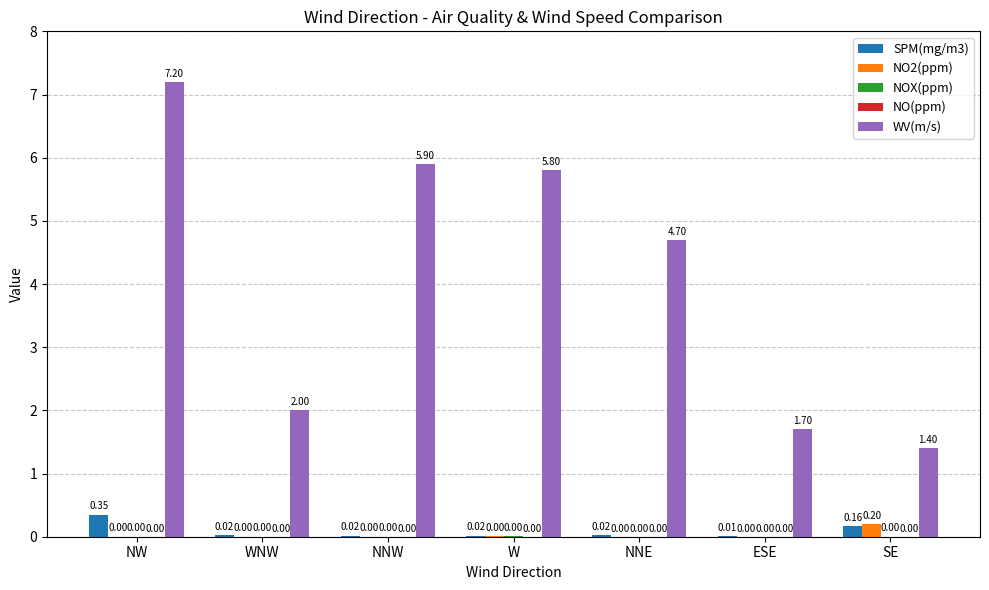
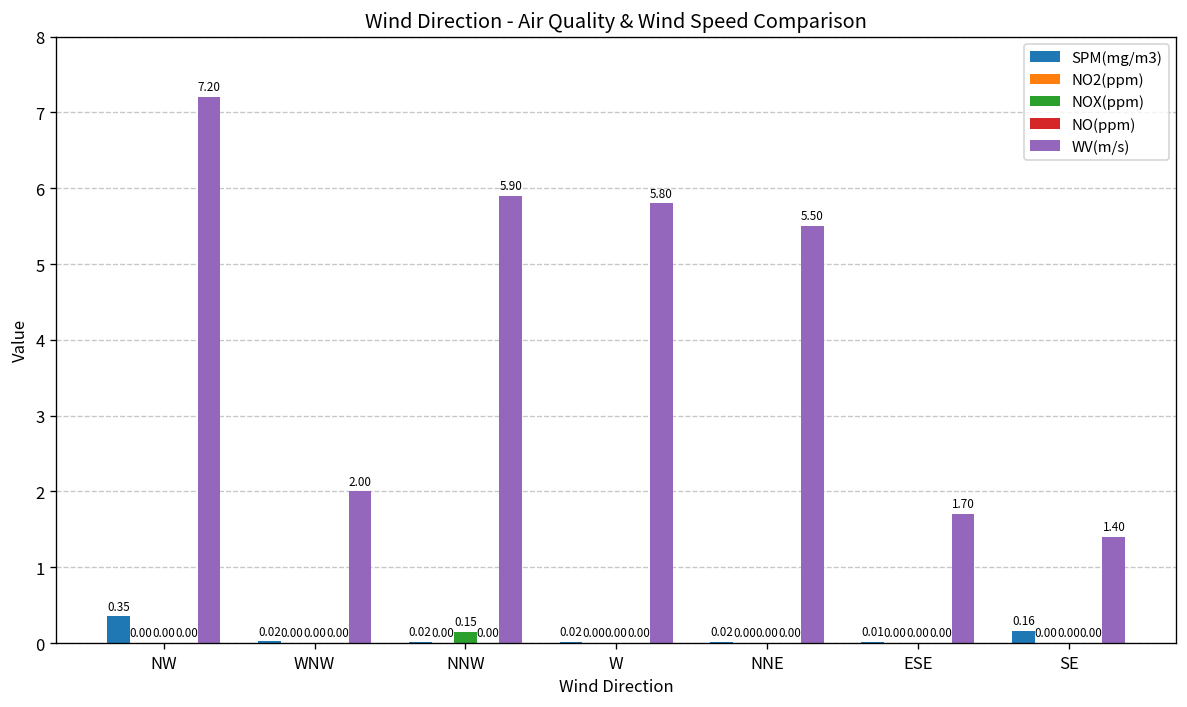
  {
    "SPM(mg/m3)": {
      "NW": 0.35,
      "WNW": 0.02,
      "NNW": 0.02,
      "W": 0.02,
      "NNE": 0.02,
      "ESE": 0.01,
      "SE": 0.16
    },
    "NO2(ppm)": {
      "NW": 0.00,
      "WNW": 0.00,
      "NNW": 0.00,
      "W": 0.00,
      "NNE": 0.00,
      "ESE": 0.00,
-     "SE": 0.20
+     "SE": 0.00
    },
    "NOX(ppm)": {
      "NW": 0.00,
      "WNW": 0.00,
-     "NNW": 0.00,
+     "NNW": 0.15,
      "W": 0.00,
      "NNE": 0.00,
      "ESE": 0.00,
      "SE": 0.00
    },
    "NO(ppm)": {
      "NW": 0.00,
      "WNW": 0.00,
      "NNW": 0.00,
      "W": 0.00,
      "NNE": 0.00,
      "ESE": 0.00,
      "SE": 0.00
    },
    "WV(m/s)": {
      "NW": 7.20,
      "WNW": 2.00,
      "NNW": 5.90,
      "W": 5.80,
-     "NNE": 4.70,
+     "NNE": 5.50,
      "ESE": 1.70,
      "SE": 1.40
    }
  }
